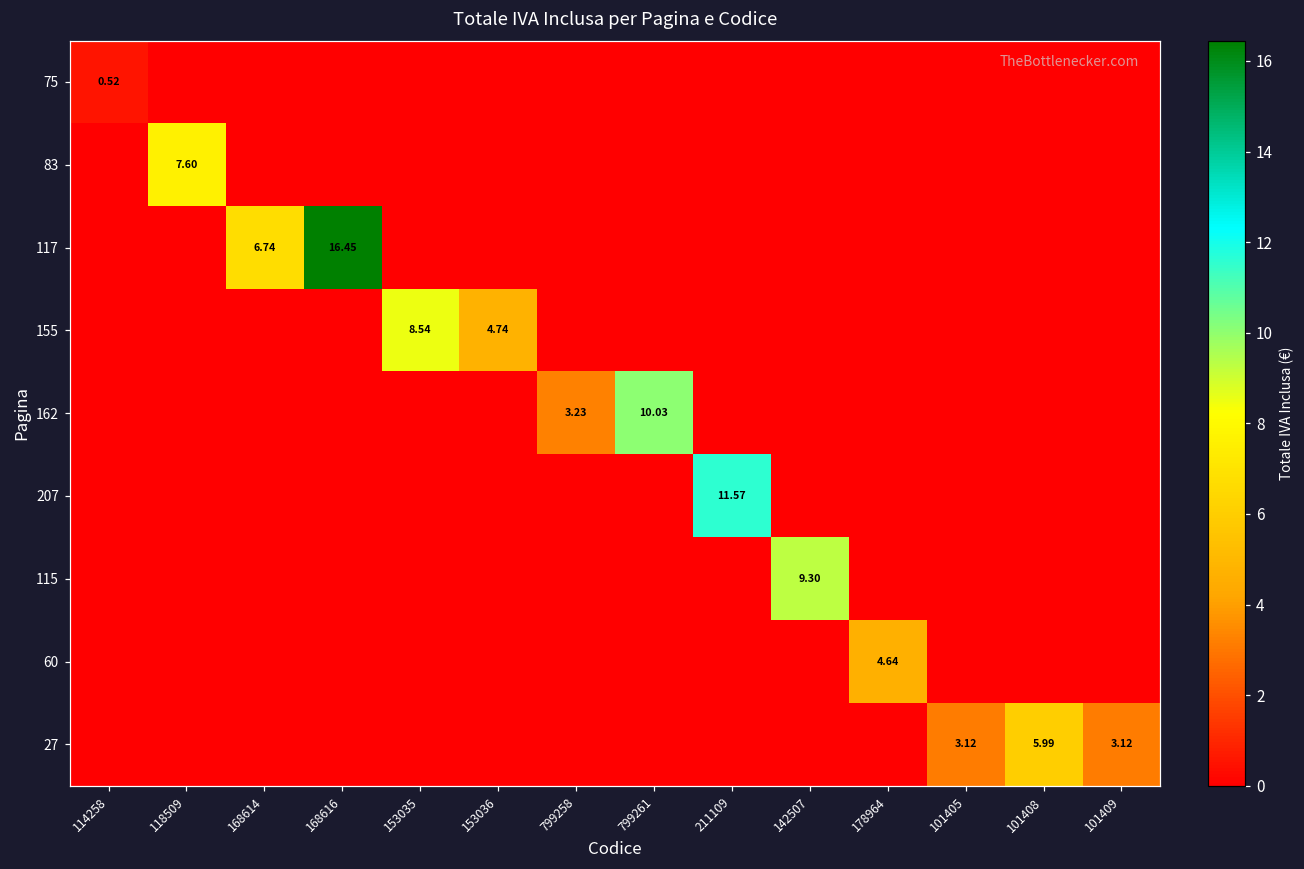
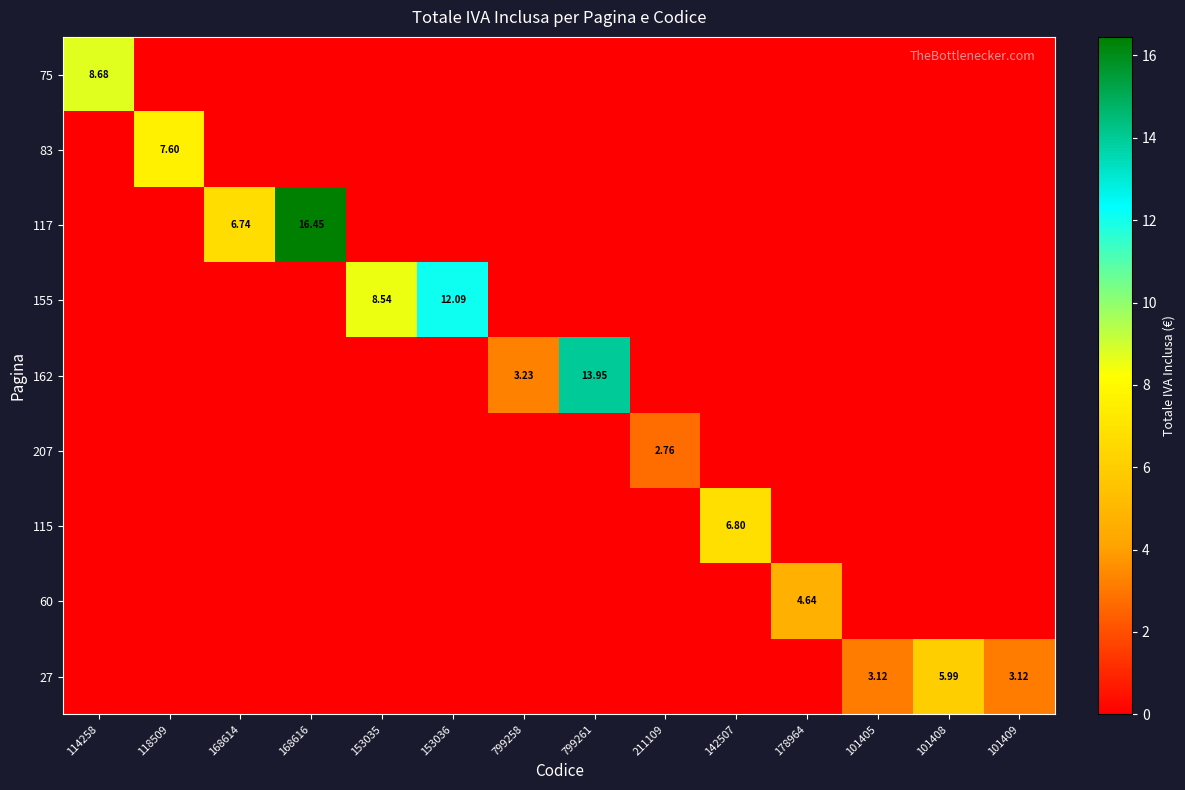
  {
    "75": {
-     "114258": 0.52
+     "114258": 8.68
    },
    "83": {
      "118509": 7.60
    },
    "117": {
      "168614": 6.74,
      "168616": 16.45
    },
    "155": {
      "153035": 8.54,
-     "153036": 4.74
+     "153036": 12.09
    },
    "162": {
      "799258": 3.23,
-     "799261": 10.03
+     "799261": 13.95
    },
    "207": {
-     "211109": 11.57
+     "211109": 2.76
    },
    "115": {
-     "142507": 9.30
+     "142507": 6.80
    },
    "60": {
      "178964": 4.64
    },
    "27": {
      "101405": 3.12,
      "101408": 5.99,
      "101409": 3.12
    }
  }
